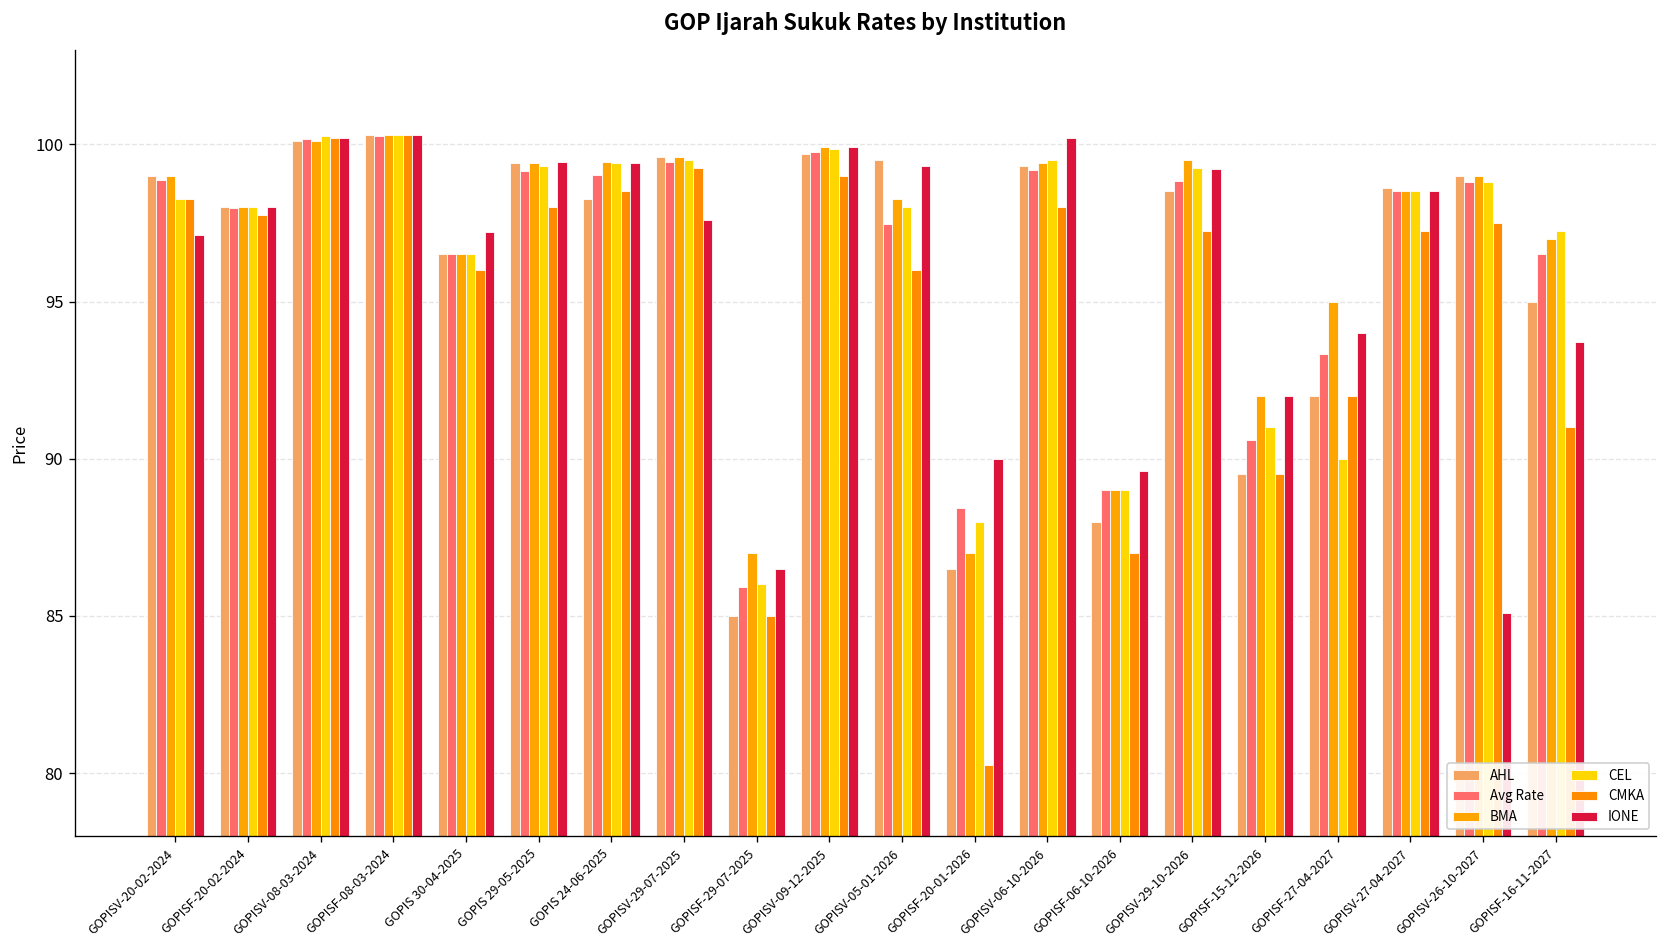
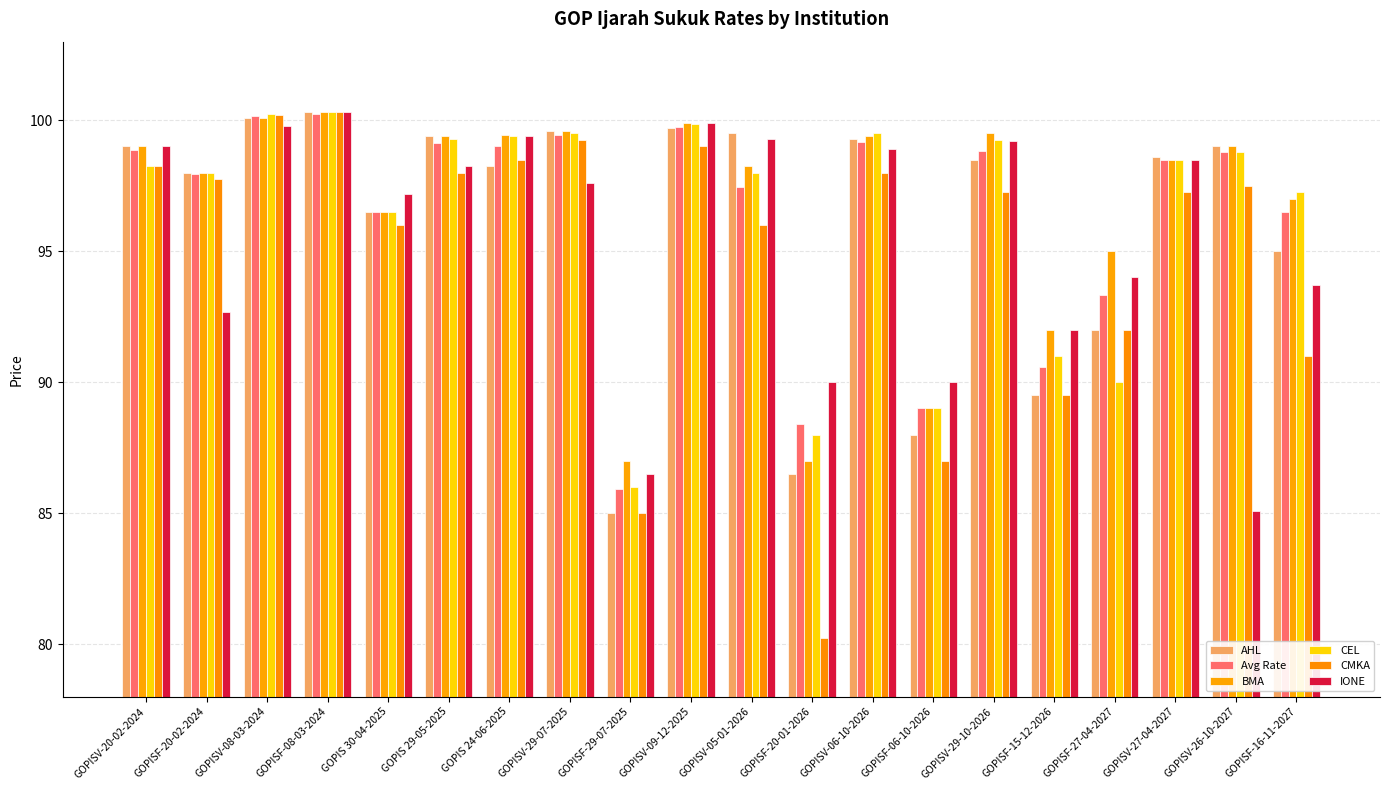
  {
    "IONE": {
-     "GOPISV-20-02-2024": 97.1,
-     "GOPISF-20-02-2024": 98.0,
-     "GOPISV-08-03-2024": 100.2,
+     "GOPISV-20-02-2024": 99.0,
+     "GOPISF-20-02-2024": 92.7,
+     "GOPISV-08-03-2024": 99.8,
      "GOPISF-08-03-2024": 100.3,
      "GOPIS 30-04-2025": 97.2,
-     "GOPIS 29-05-2025": 99.5,
+     "GOPIS 29-05-2025": 98.3,
      "GOPIS 24-06-2025": 99.4,
      "GOPISV-29-07-2025": 97.6,
      "GOPISF-29-07-2025": 86.5,
      "GOPISV-09-12-2025": 99.9,
      "GOPISV-05-01-2026": 99.3,
      "GOPISF-20-01-2026": 90.0,
-     "GOPISV-06-10-2026": 100.2,
-     "GOPISF-06-10-2026": 89.6,
+     "GOPISV-06-10-2026": 98.9,
+     "GOPISF-06-10-2026": 90.0,
      "GOPISV-29-10-2026": 99.2,
      "GOPISF-15-12-2026": 92.0,
      "GOPISF-27-04-2027": 94.0,
      "GOPISV-27-04-2027": 98.5,
      "GOPISV-26-10-2027": 85.1,
      "GOPISF-16-11-2027": 93.7
    }
  }
